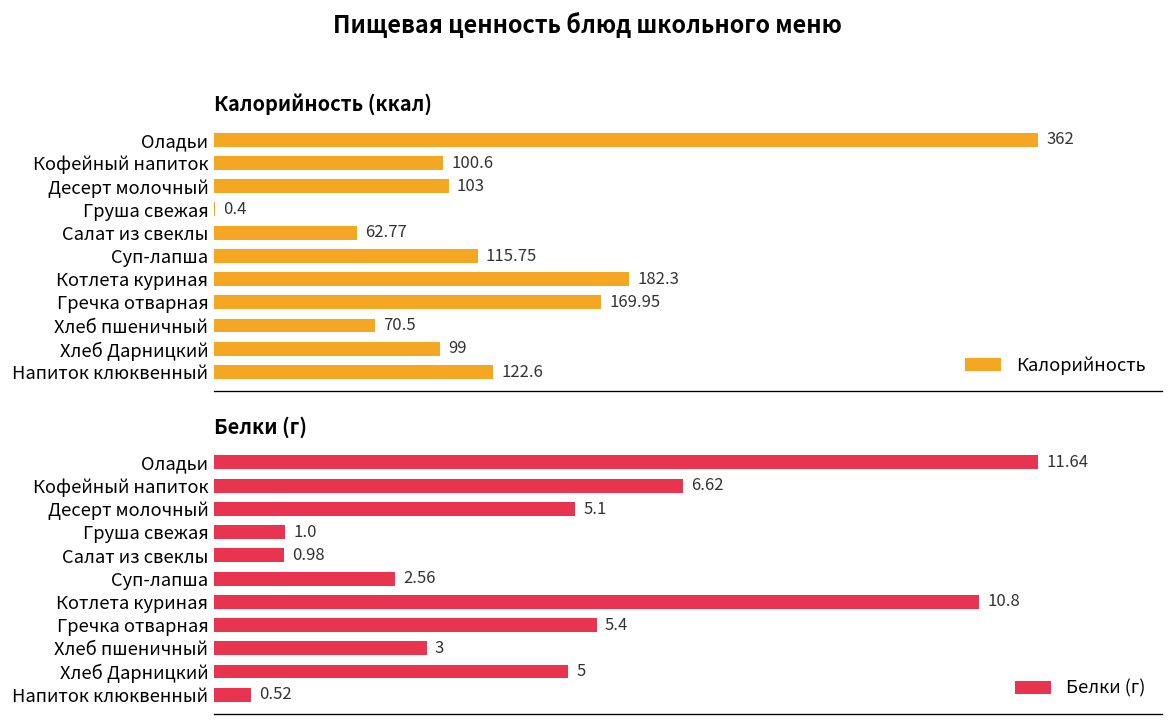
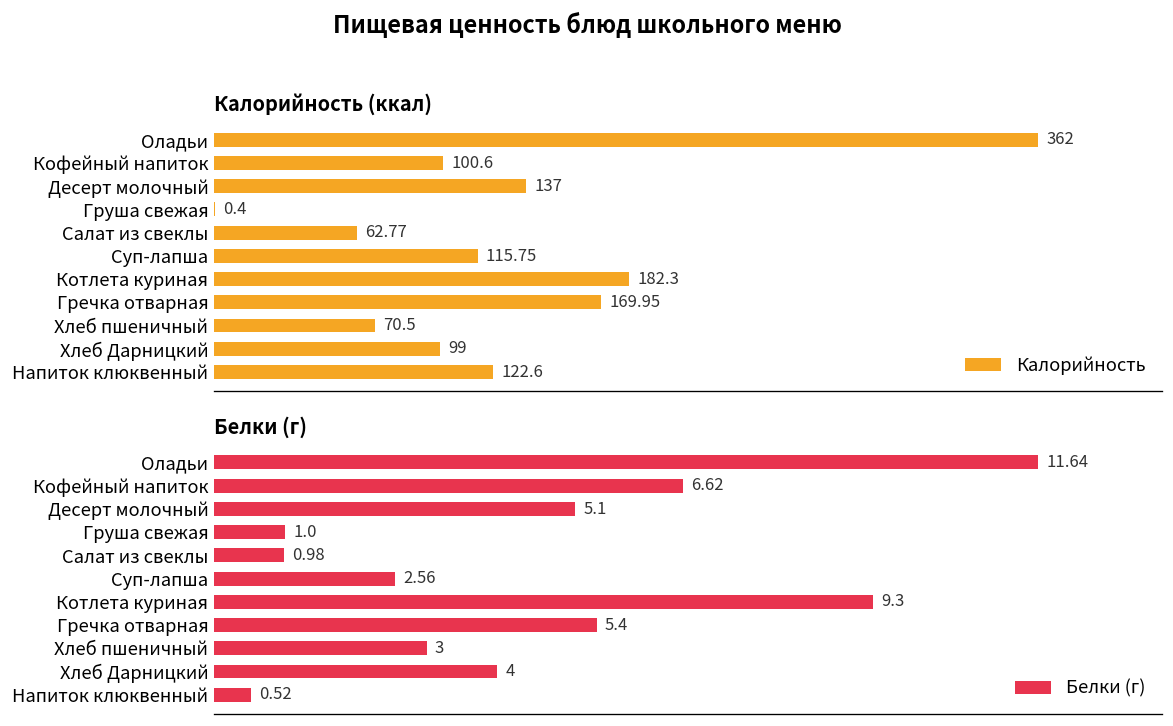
  {
    "Калорийность (ккал)": {
      "Оладьи": 362,
      "Кофейный напиток": 100.6,
-     "Десерт молочный": 103,
+     "Десерт молочный": 137,
      "Груша свежая": 0.4,
      "Салат из свеклы": 62.77,
      "Суп-лапша": 115.75,
      "Котлета куриная": 182.3,
      "Гречка отварная": 169.95,
      "Хлеб пшеничный": 70.5,
      "Хлеб Дарницкий": 99,
      "Напиток клюквенный": 122.6
    },
    "Белки (г)": {
      "Оладьи": 11.64,
      "Кофейный напиток": 6.62,
      "Десерт молочный": 5.1,
      "Груша свежая": 1.0,
      "Салат из свеклы": 0.98,
      "Суп-лапша": 2.56,
-     "Котлета куриная": 10.8,
+     "Котлета куриная": 9.3,
      "Гречка отварная": 5.4,
      "Хлеб пшеничный": 3,
-     "Хлеб Дарницкий": 5,
+     "Хлеб Дарницкий": 4,
      "Напиток клюквенный": 0.52
    }
  }
